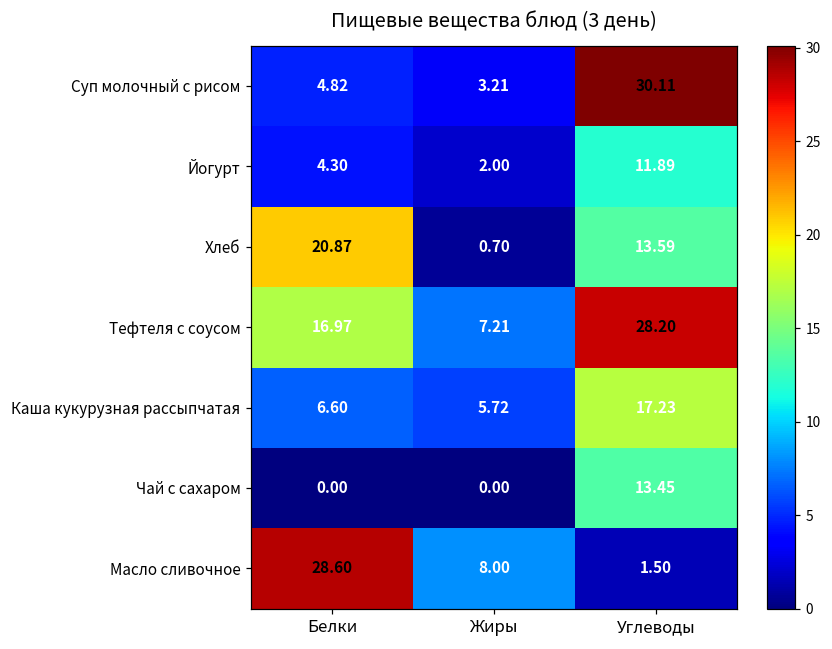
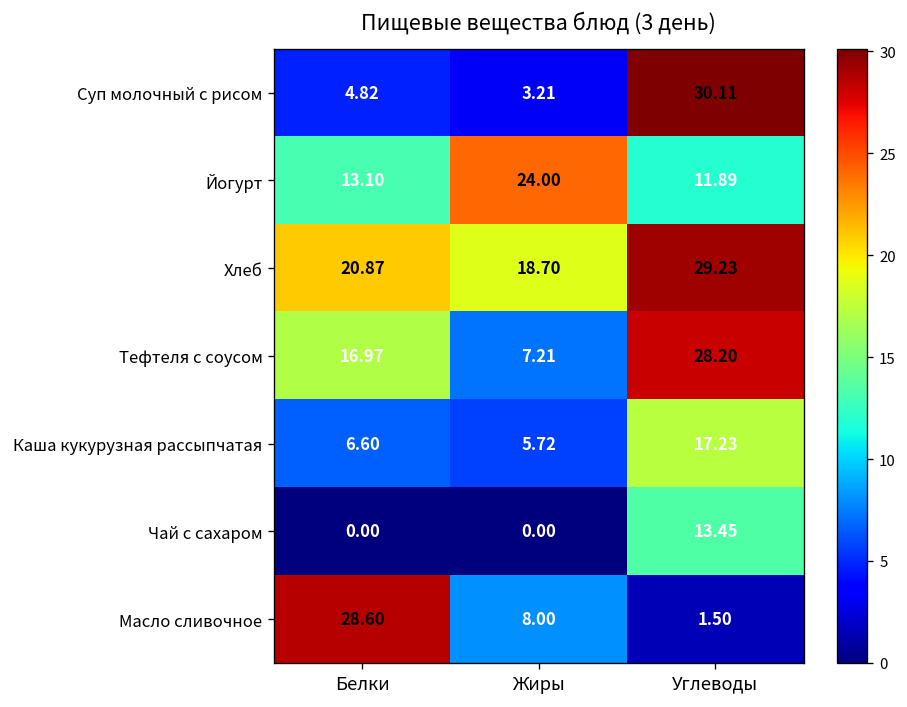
  {
    "Суп молочный с рисом": {
      "Белки": 4.82,
      "Жиры": 3.21,
      "Углеводы": 30.11
    },
    "Йогурт": {
-     "Белки": 4.30,
-     "Жиры": 2.00,
+     "Белки": 13.10,
+     "Жиры": 24.00,
      "Углеводы": 11.89
    },
    "Хлеб": {
      "Белки": 20.87,
-     "Жиры": 0.70,
-     "Углеводы": 13.59
+     "Жиры": 18.70,
+     "Углеводы": 29.23
    },
    "Тефтеля с соусом": {
      "Белки": 16.97,
      "Жиры": 7.21,
      "Углеводы": 28.20
    },
    "Каша кукурузная рассыпчатая": {
      "Белки": 6.60,
      "Жиры": 5.72,
      "Углеводы": 17.23
    },
    "Чай с сахаром": {
      "Белки": 0.00,
      "Жиры": 0.00,
      "Углеводы": 13.45
    },
    "Масло сливочное": {
      "Белки": 28.60,
      "Жиры": 8.00,
      "Углеводы": 1.50
    }
  }
